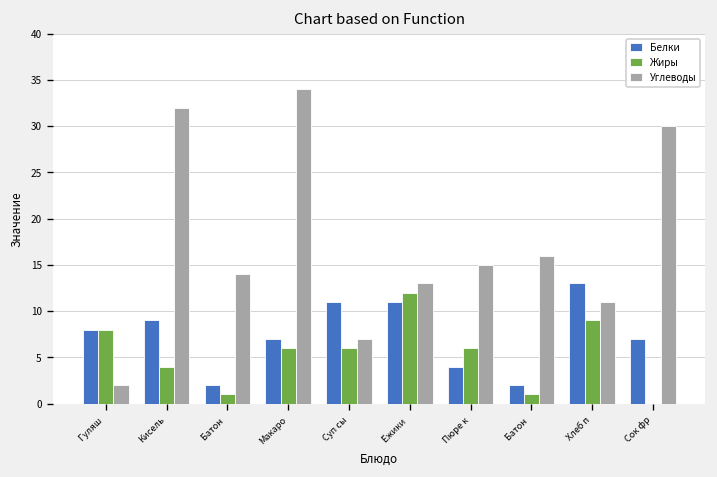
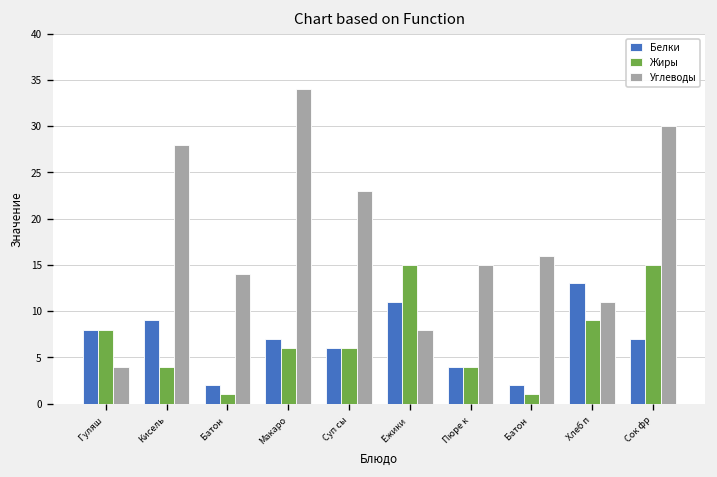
  {
    "Белки": {
      "Гуляш": 8,
      "Кисель": 9,
      "Макаро": 7,
-     "Суп сы": 11,
+     "Суп сы": 6,
      "Ёжики": 11,
      "Пюре к": 4,
      "Хлеб п": 13,
      "Сок фр": 7
    },
    "Жиры": {
      "Гуляш": 8,
      "Кисель": 4,
      "Макаро": 6,
      "Суп сы": 6,
-     "Ёжики": 12,
-     "Пюре к": 6,
+     "Ёжики": 15,
+     "Пюре к": 4,
      "Хлеб п": 9,
-     "Сок фр": 0
+     "Сок фр": 15
    },
    "Углеводы": {
-     "Гуляш": 2,
-     "Кисель": 32,
+     "Гуляш": 4,
+     "Кисель": 28,
      "Макаро": 34,
-     "Суп сы": 7,
-     "Ёжики": 13,
+     "Суп сы": 23,
+     "Ёжики": 8,
      "Пюре к": 15,
      "Хлеб п": 11,
      "Сок фр": 30
    }
  }
